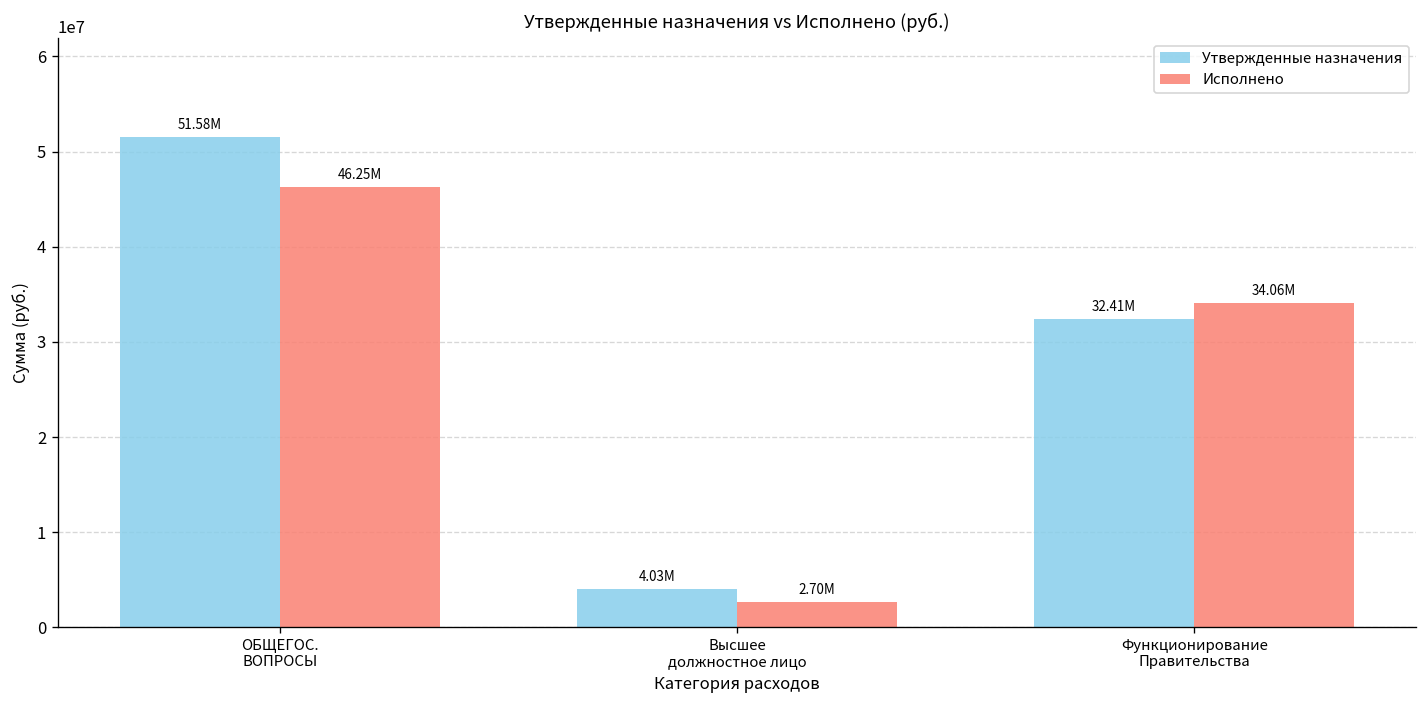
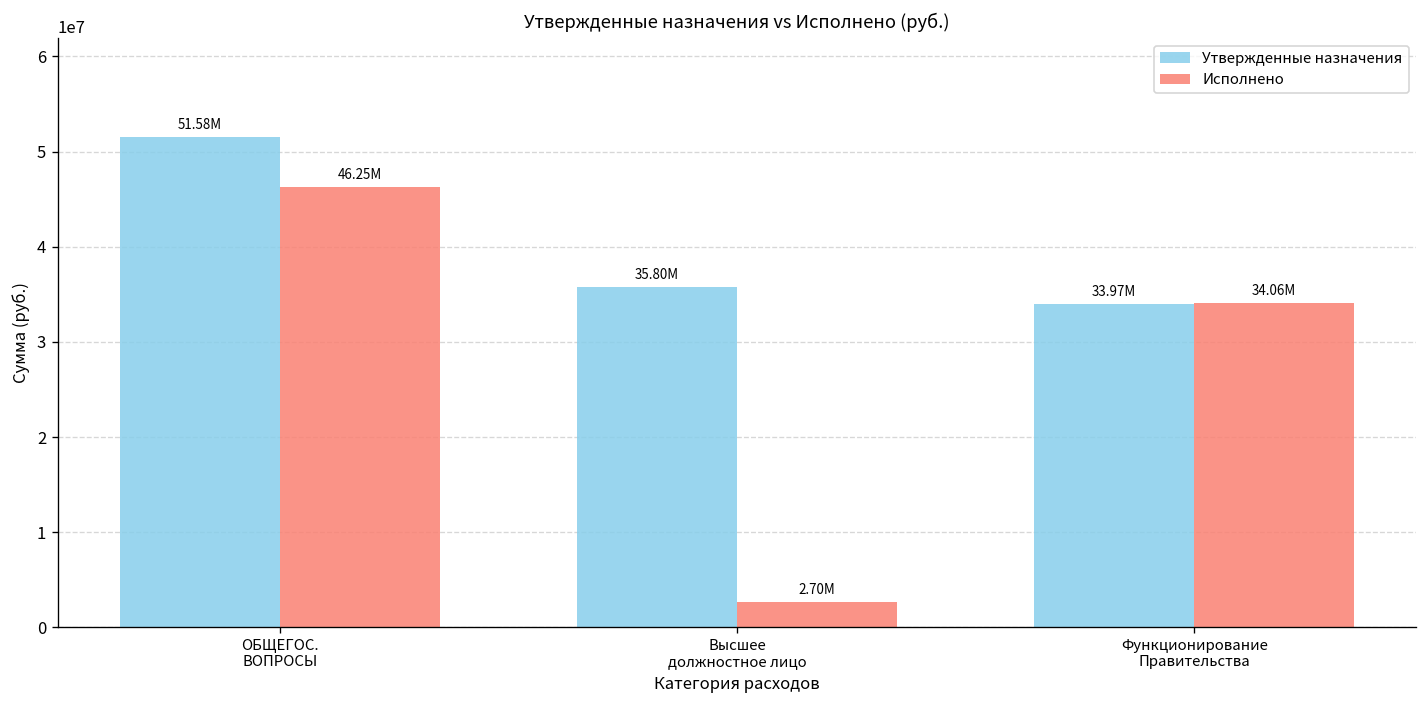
  {
    "Утвержденные назначения": {
      "ОБЩЕГОС. ВОПРОСЫ": "51.58M",
-     "Высшее должностное лицо": "4.03M",
-     "Функционирование Правительства": "32.41M"
+     "Высшее должностное лицо": "35.80M",
+     "Функционирование Правительства": "33.97M"
    },
    "Исполнено": {
      "ОБЩЕГОС. ВОПРОСЫ": "46.25M",
      "Высшее должностное лицо": "2.70M",
      "Функционирование Правительства": "34.06M"
    }
  }
